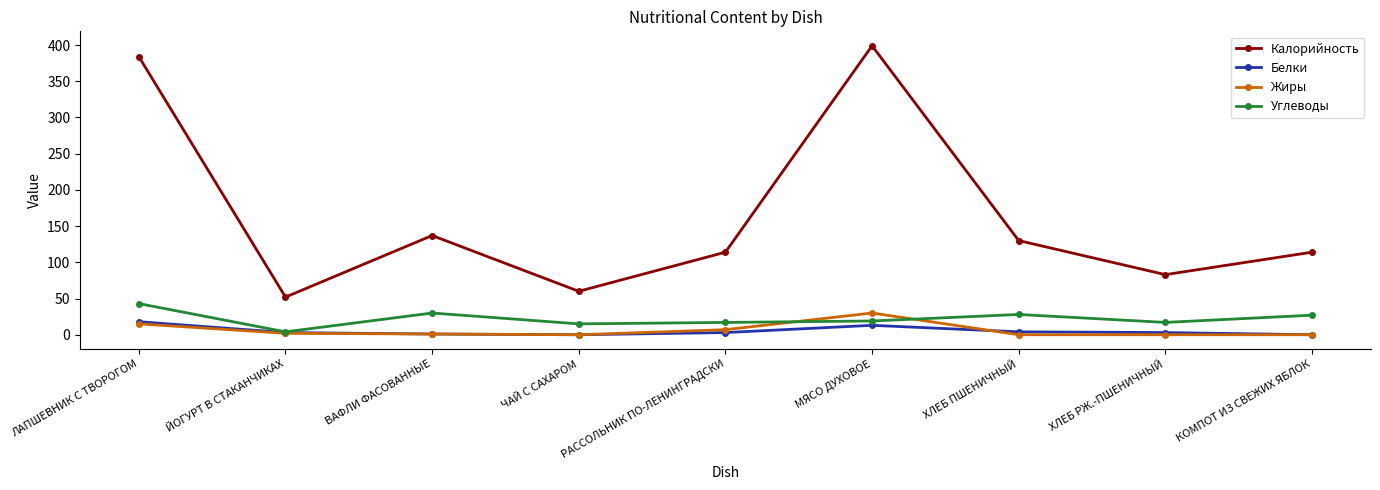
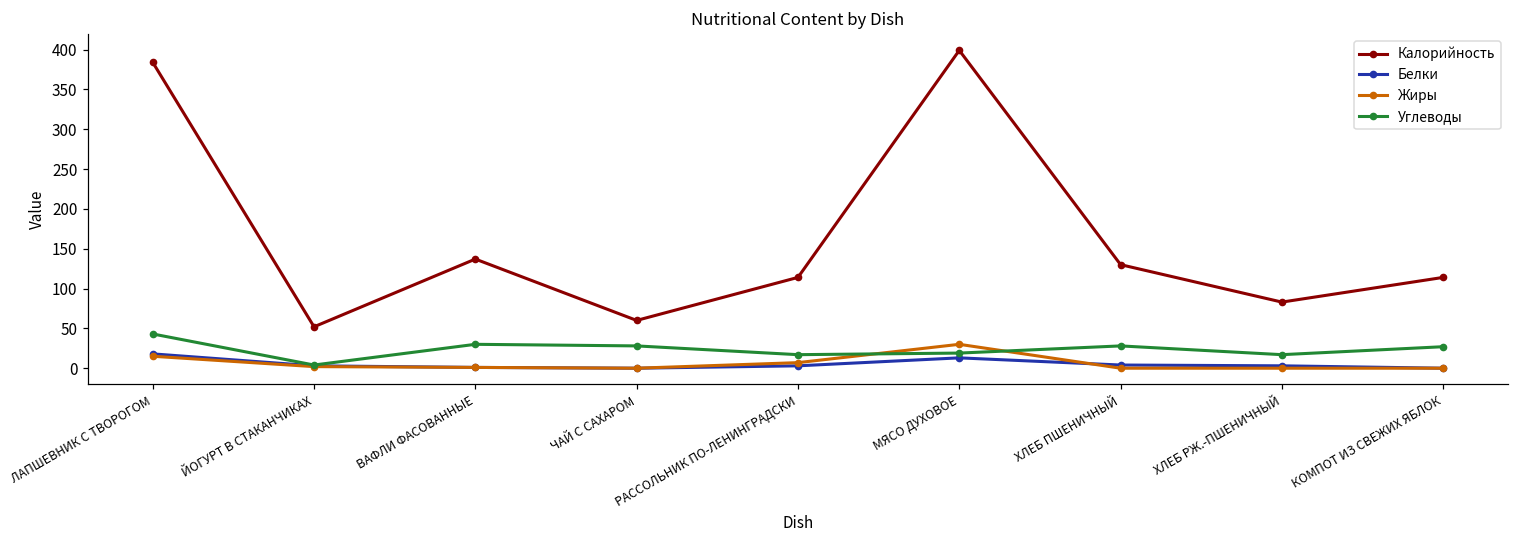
  {
    "Калорийность": {
      "ЛАПШЕВНИК С ТВОРОГОМ": 380,
      "ЙОГУРТ В СТАКАНЧИКАХ": 50,
      "ВАФЛИ ФАСОВАННЫЕ": 140,
      "ЧАЙ С САХАРОМ": 60,
      "РАССОЛЬНИК ПО-ЛЕНИНГРАДСКИ": 110,
      "МЯСО ДУХОВОЕ": 400,
      "ХЛЕБ ПШЕНИЧНЫЙ": 130,
      "ХЛЕБ РЖ.-ПШЕНИЧНЫЙ": 80,
      "КОМПОТ ИЗ СВЕЖИХ ЯБЛОК": 110
    },
    "Белки": {
      "РАССОЛЬНИК ПО-ЛЕНИНГРАДСКИ": 0,
      "МЯСО ДУХОВОЕ": 10,
      "ХЛЕБ ПШЕНИЧНЫЙ": 0
    },
    "Жиры": {
      "РАССОЛЬНИК ПО-ЛЕНИНГРАДСКИ": 10,
      "МЯСО ДУХОВОЕ": 30,
      "ХЛЕБ ПШЕНИЧНЫЙ": 0
    },
    "Углеводы": {
      "ЛАПШЕВНИК С ТВОРОГОМ": 40,
      "ВАФЛИ ФАСОВАННЫЕ": 30,
-     "ЧАЙ С САХАРОМ": 20,
+     "ЧАЙ С САХАРОМ": 30,
      "РАССОЛЬНИК ПО-ЛЕНИНГРАДСКИ": 20,
      "МЯСО ДУХОВОЕ": 20,
      "ХЛЕБ ПШЕНИЧНЫЙ": 30,
      "ХЛЕБ РЖ.-ПШЕНИЧНЫЙ": 20,
      "КОМПОТ ИЗ СВЕЖИХ ЯБЛОК": 30
    }
  }
